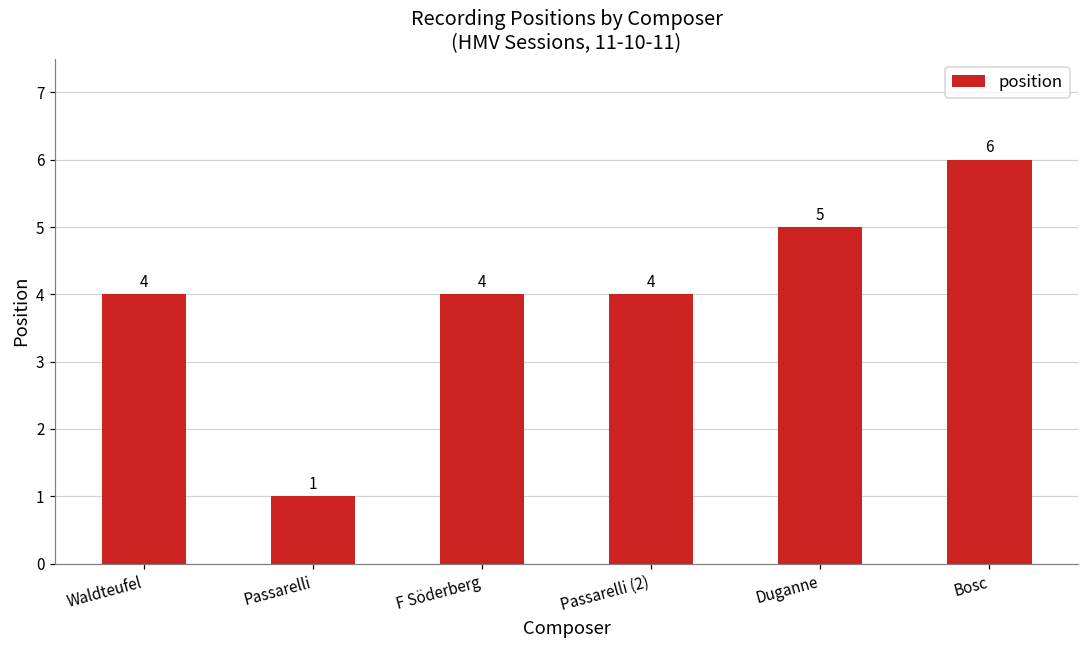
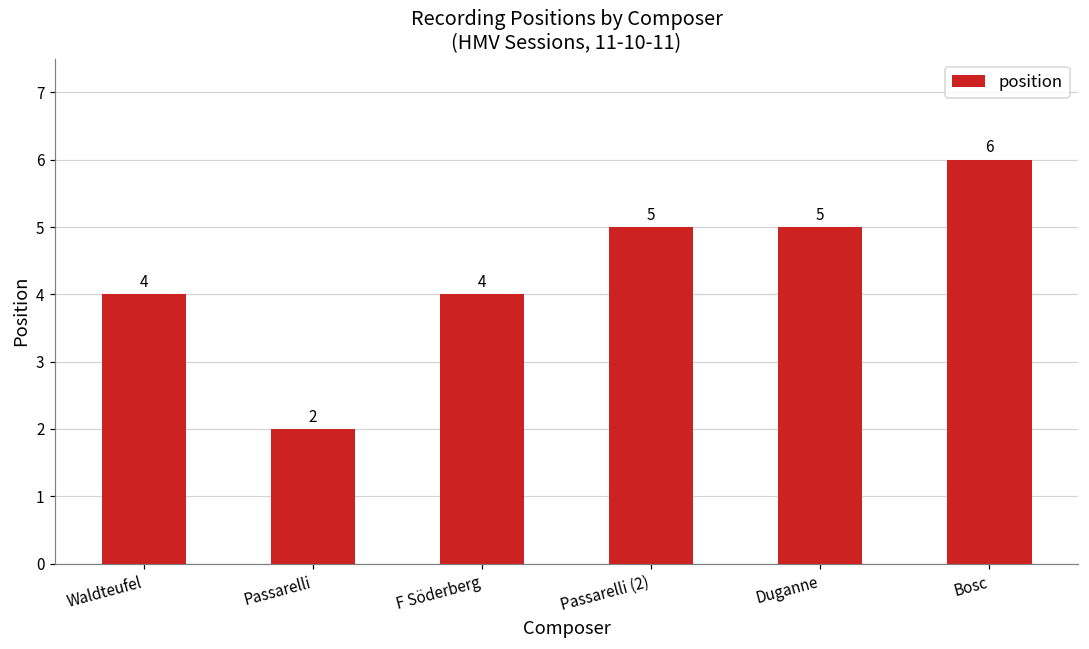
  {
    "Waldteufel": 4,
-   "Passarelli": 1,
+   "Passarelli": 2,
    "F Söderberg": 4,
-   "Passarelli (2)": 4,
+   "Passarelli (2)": 5,
    "Duganne": 5,
    "Bosc": 6
  }
